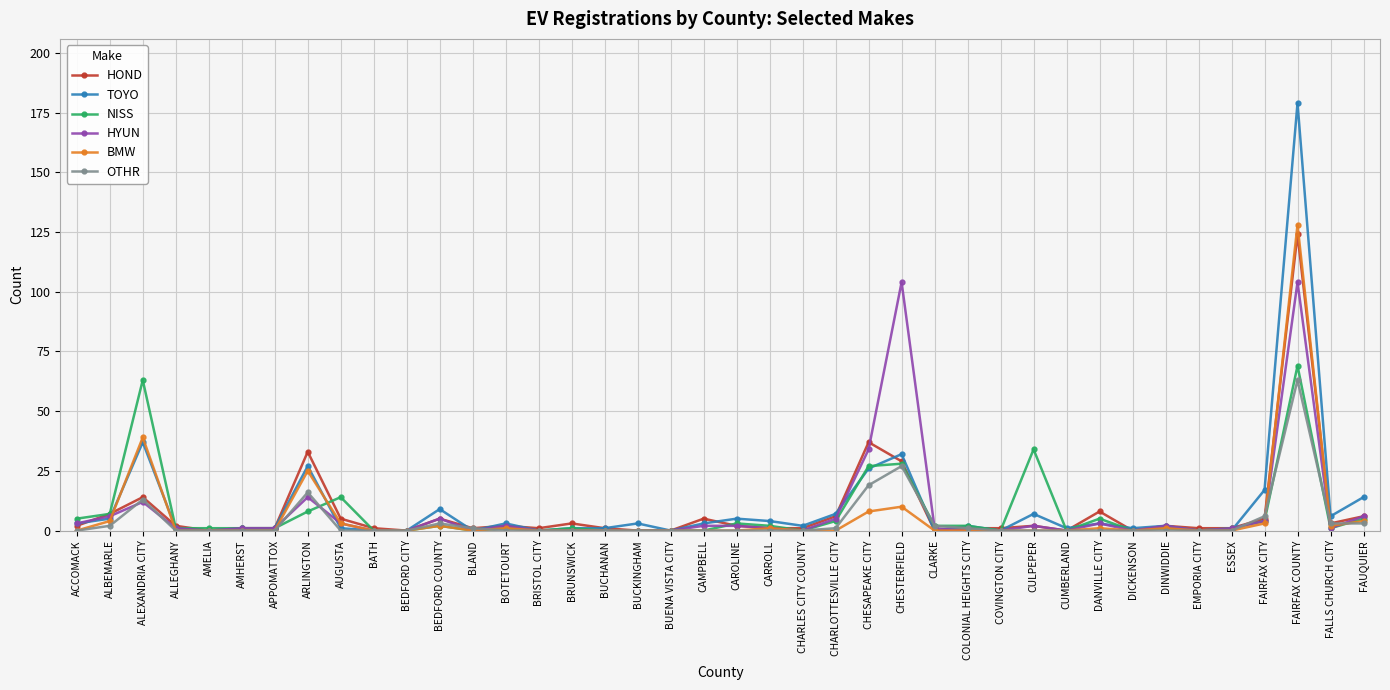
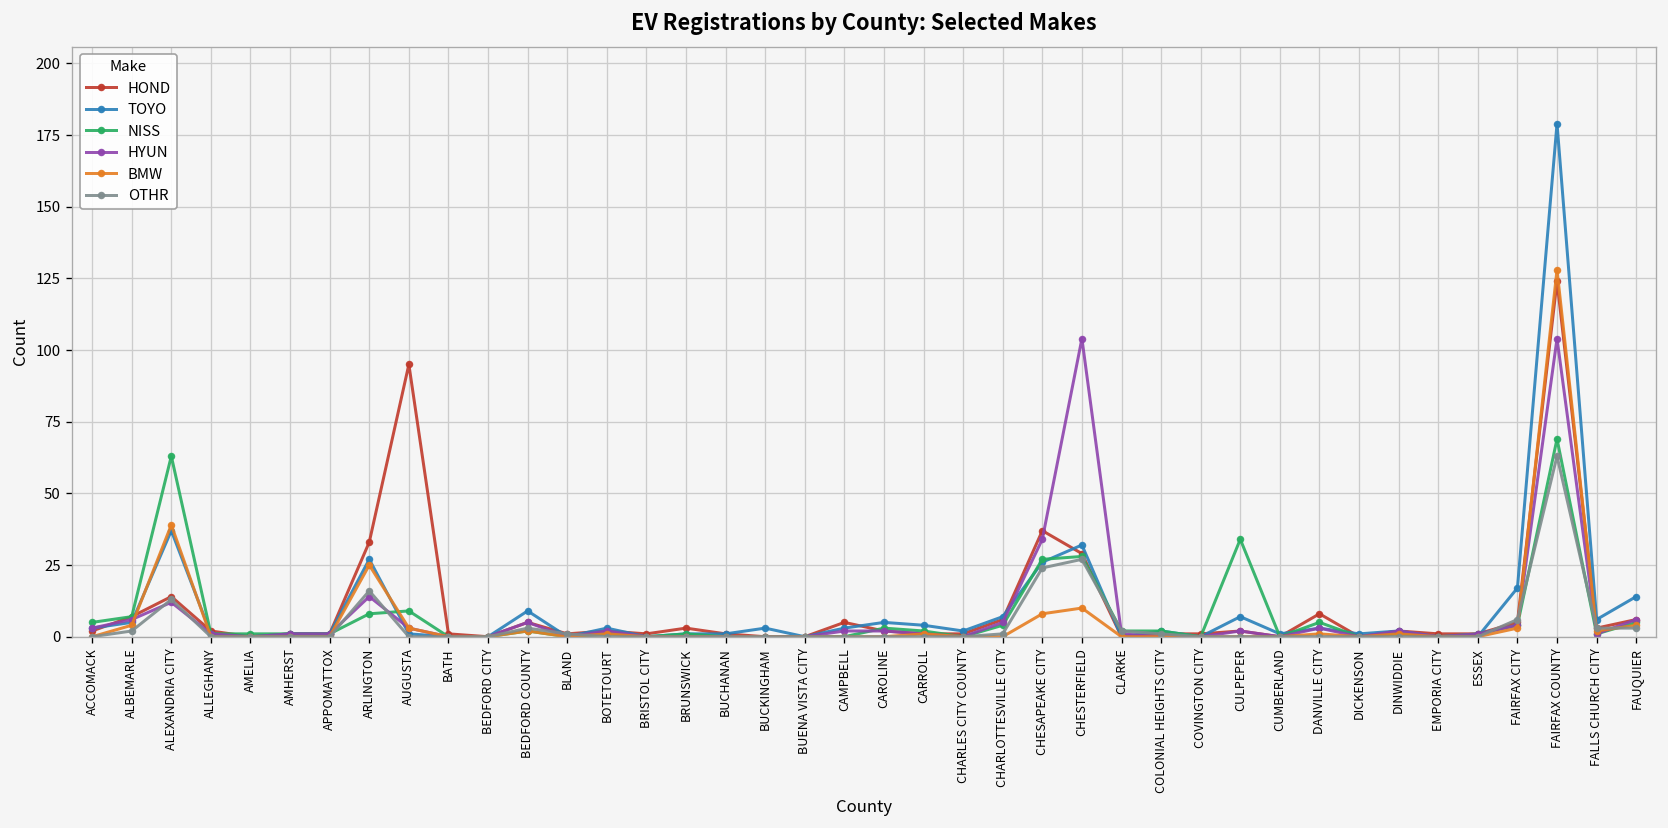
  {
    "HOND": {
      "ARLINGTON": 33,
-     "AUGUSTA": 5,
+     "AUGUSTA": 95,
      "BRUNSWICK": 3,
      "CAMPBELL": 5,
      "CHESAPEAKE CITY": 37,
      "DANVILLE CITY": 8,
      "FAIRFAX COUNTY": 124
    },
    "TOYO": {
      "ALEXANDRIA CITY": 37,
      "ARLINGTON": 27,
      "BEDFORD COUNTY": 9,
      "BUCKINGHAM": 3,
      "CAROLINE": 5,
      "CARROLL": 4,
      "CHESTERFIELD": 32,
      "CULPEPER": 7,
      "FAIRFAX CITY": 17,
      "FAIRFAX COUNTY": 179,
      "FALLS CHURCH CITY": 6,
      "FAUQUIER": 14
    },
    "NISS": {
      "ACCOMACK": 5,
      "ALEXANDRIA CITY": 63,
      "ARLINGTON": 8,
-     "AUGUSTA": 14,
+     "AUGUSTA": 9,
      "CULPEPER": 34,
      "DANVILLE CITY": 5,
      "FAIRFAX COUNTY": 69
    },
    "HYUN": {
      "ARLINGTON": 14,
      "CHESAPEAKE CITY": 34,
      "CHESTERFIELD": 104,
      "FAIRFAX COUNTY": 104
    },
    "BMW": {
      "ALEXANDRIA CITY": 39,
      "ARLINGTON": 25,
      "CHESAPEAKE CITY": 8,
      "CHESTERFIELD": 10,
      "FAIRFAX COUNTY": 128
    },
    "OTHR": {
      "ALBEMARLE": 2,
      "ARLINGTON": 16,
-     "CHESAPEAKE CITY": 19,
+     "CHESAPEAKE CITY": 24,
      "FAIRFAX COUNTY": 63
    }
  }
